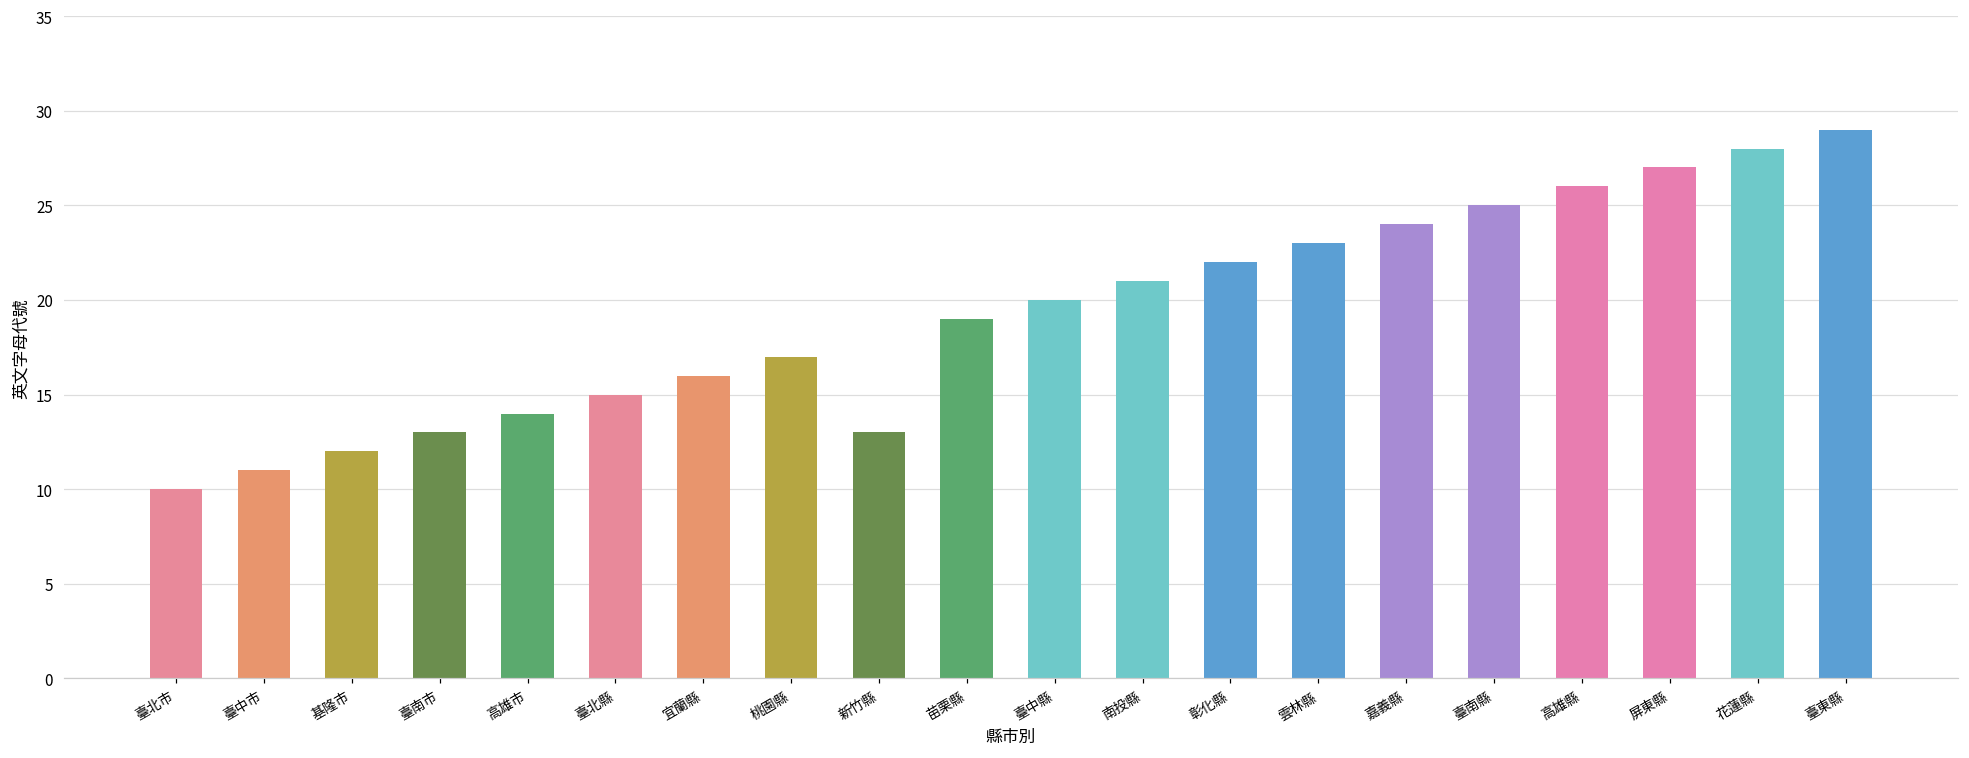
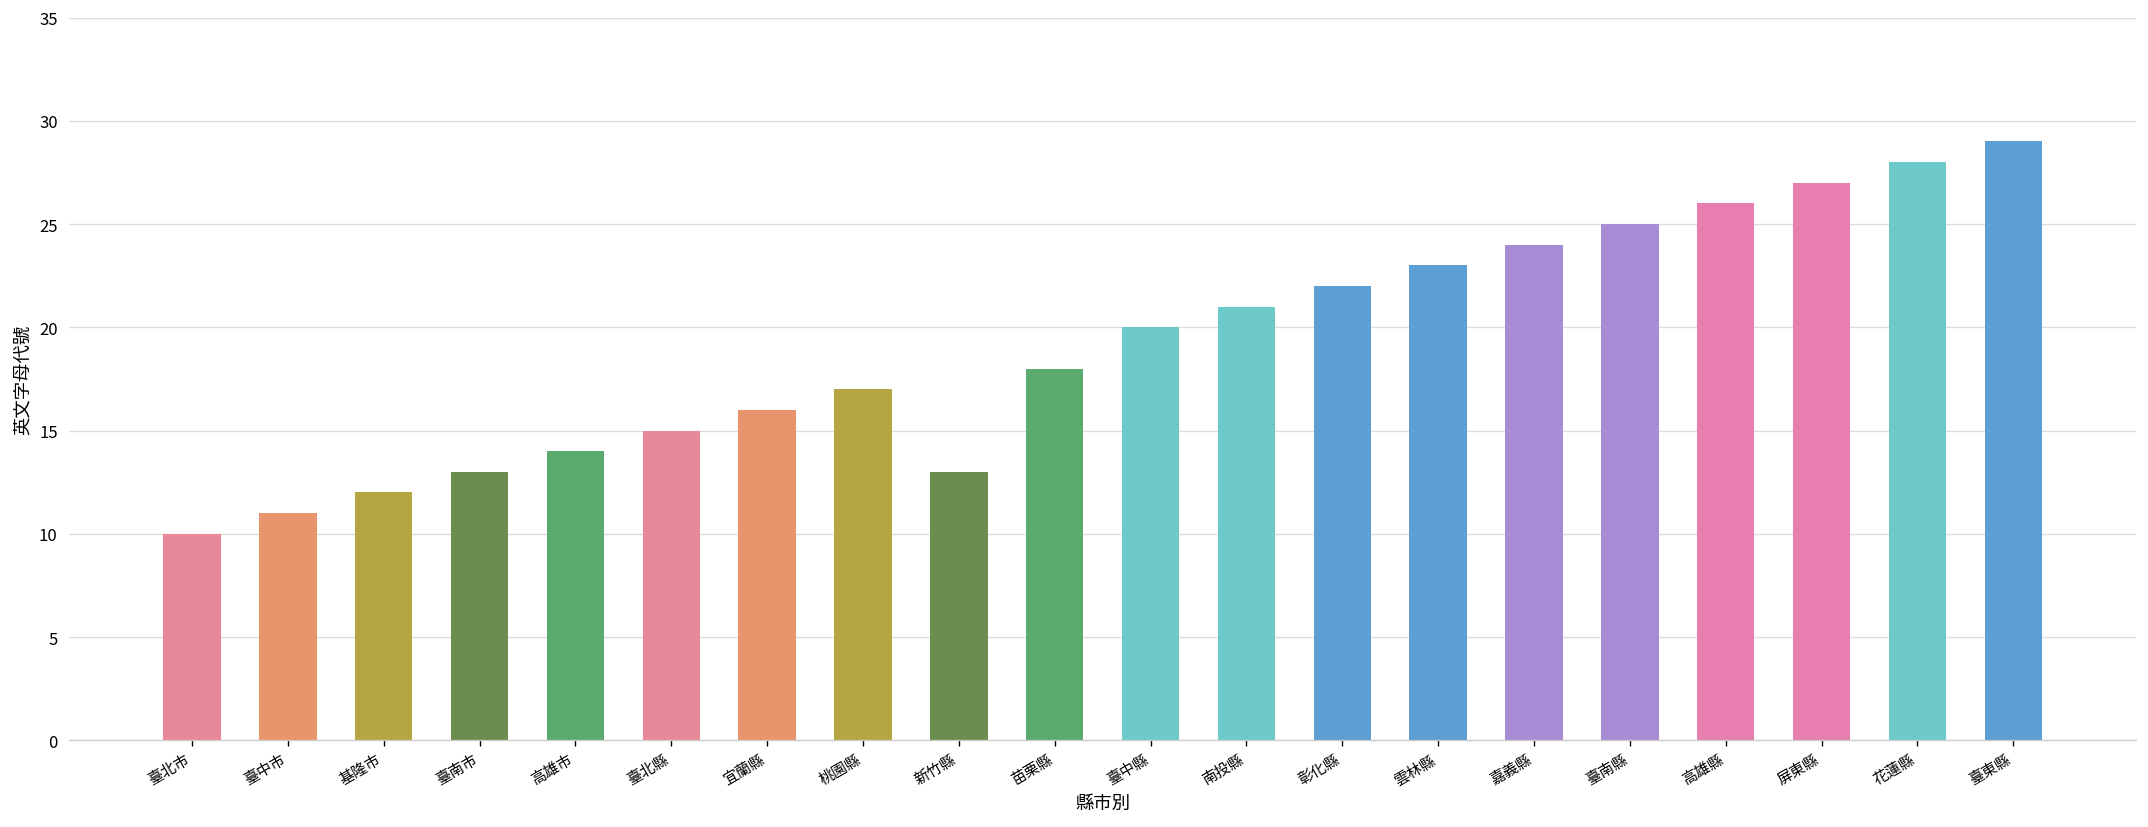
  {
    "臺北市": 10,
    "臺中市": 11,
    "基隆市": 12,
    "臺南市": 13,
    "高雄市": 14,
    "臺北縣": 15,
    "宜蘭縣": 16,
    "桃園縣": 17,
    "新竹縣": 13,
-   "苗栗縣": 19,
+   "苗栗縣": 18,
    "臺中縣": 20,
    "南投縣": 21,
    "彰化縣": 22,
    "雲林縣": 23,
    "嘉義縣": 24,
    "臺南縣": 25,
    "高雄縣": 26,
    "屏東縣": 27,
    "花蓮縣": 28,
    "臺東縣": 29
  }
